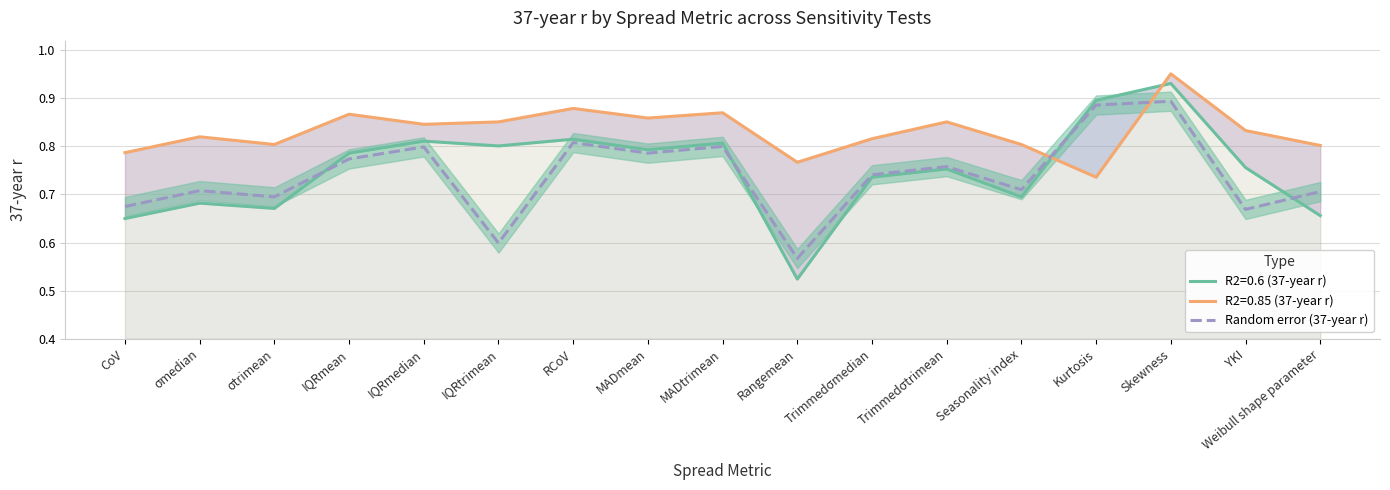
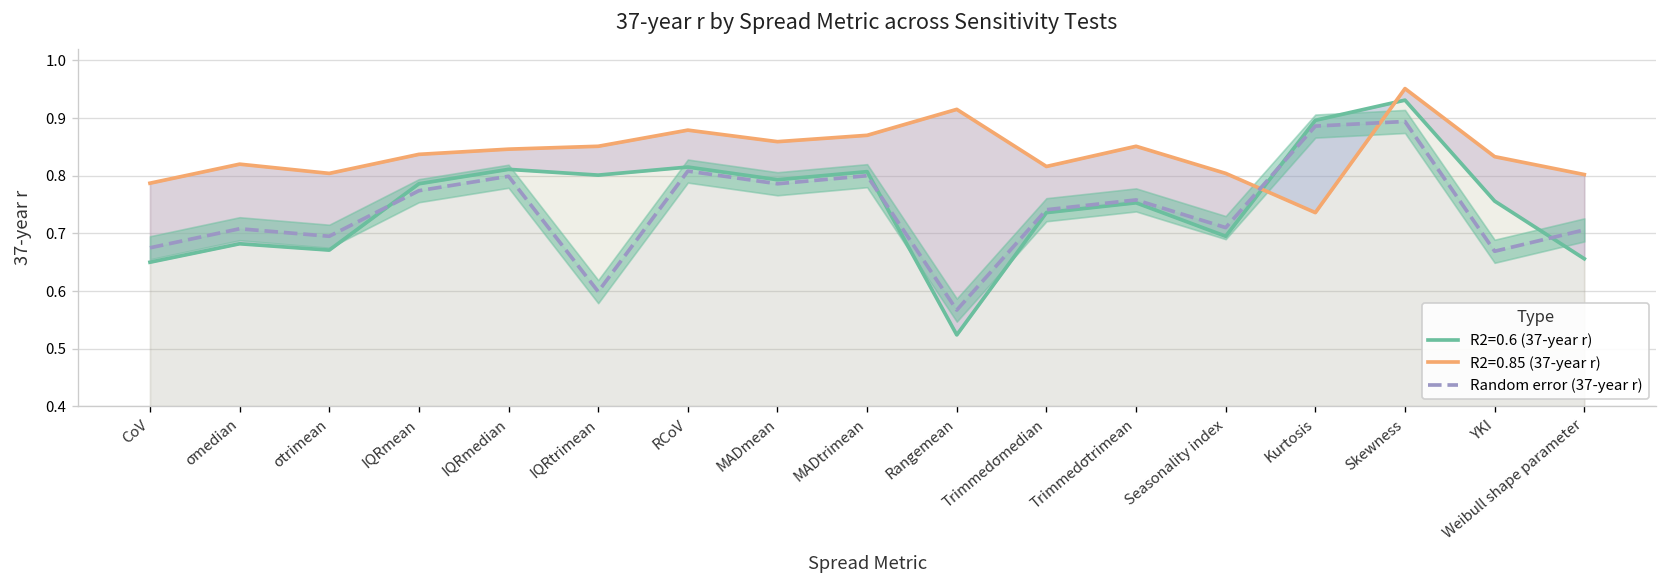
  {
    "R2=0.85 (37-year r)": {
-     "IQRmean": 0.87,
-     "Rangemean": 0.77,
+     "IQRmean": 0.84,
+     "Rangemean": 0.92,
      "Kurtosis": 0.74
    }
  }
